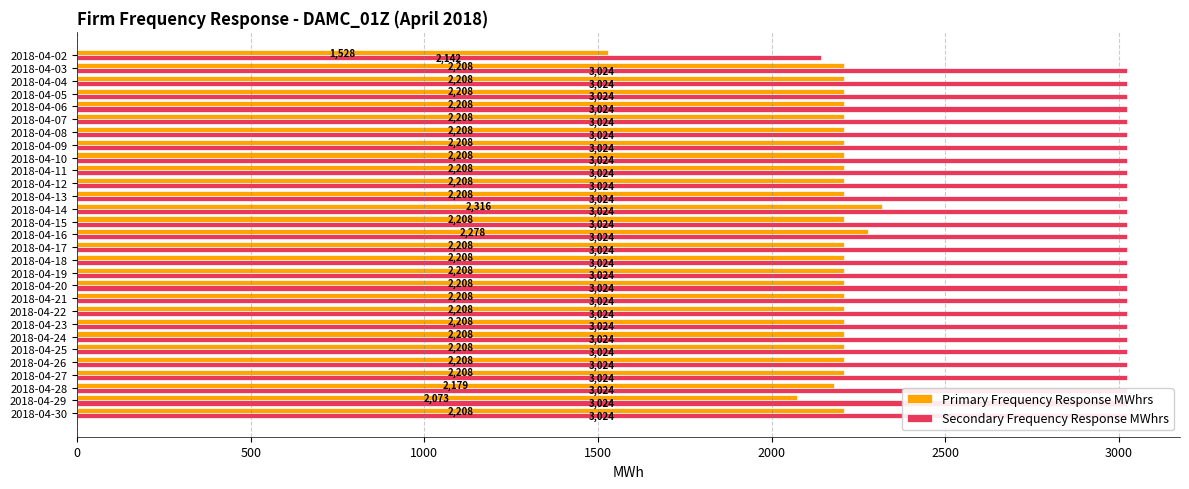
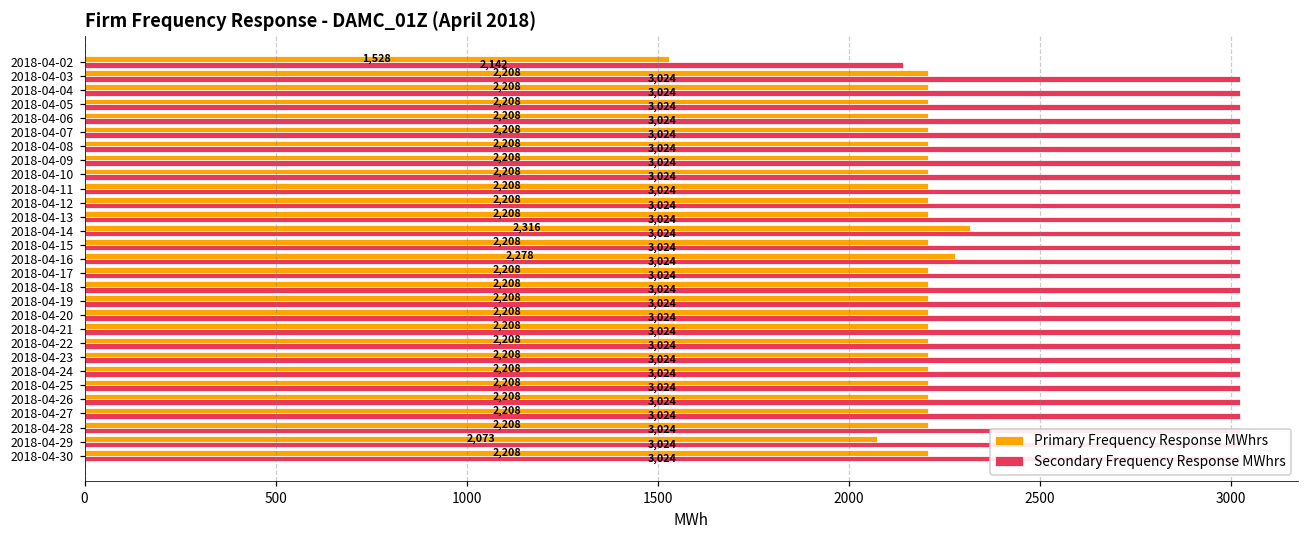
  {
    "Primary Frequency Response MWhrs": {
      "2018-04-02": "1,528",
      "2018-04-03": "2,208",
      "2018-04-04": "2,208",
      "2018-04-05": "2,208",
      "2018-04-06": "2,208",
      "2018-04-07": "2,208",
      "2018-04-08": "2,208",
      "2018-04-09": "2,208",
      "2018-04-10": "2,208",
      "2018-04-11": "2,208",
      "2018-04-12": "2,208",
      "2018-04-13": "2,208",
      "2018-04-14": "2,316",
      "2018-04-15": "2,208",
      "2018-04-16": "2,278",
      "2018-04-17": "2,208",
      "2018-04-18": "2,208",
      "2018-04-19": "2,208",
      "2018-04-20": "2,208",
      "2018-04-21": "2,208",
      "2018-04-22": "2,208",
      "2018-04-23": "2,208",
      "2018-04-24": "2,208",
      "2018-04-25": "2,208",
      "2018-04-26": "2,208",
      "2018-04-27": "2,208",
-     "2018-04-28": "2,179",
+     "2018-04-28": "2,208",
      "2018-04-29": "2,073",
      "2018-04-30": "2,208"
    },
    "Secondary Frequency Response MWhrs": {
      "2018-04-02": "2,142",
      "2018-04-03": "3,024",
      "2018-04-04": "3,024",
      "2018-04-05": "3,024",
      "2018-04-06": "3,024",
      "2018-04-07": "3,024",
      "2018-04-08": "3,024",
      "2018-04-09": "3,024",
      "2018-04-10": "3,024",
      "2018-04-11": "3,024",
      "2018-04-12": "3,024",
      "2018-04-13": "3,024",
      "2018-04-14": "3,024",
      "2018-04-15": "3,024",
      "2018-04-16": "3,024",
      "2018-04-17": "3,024",
      "2018-04-18": "3,024",
      "2018-04-19": "3,024",
      "2018-04-20": "3,024",
      "2018-04-21": "3,024",
      "2018-04-22": "3,024",
      "2018-04-23": "3,024",
      "2018-04-24": "3,024",
      "2018-04-25": "3,024",
      "2018-04-26": "3,024",
      "2018-04-27": "3,024"
    }
  }
